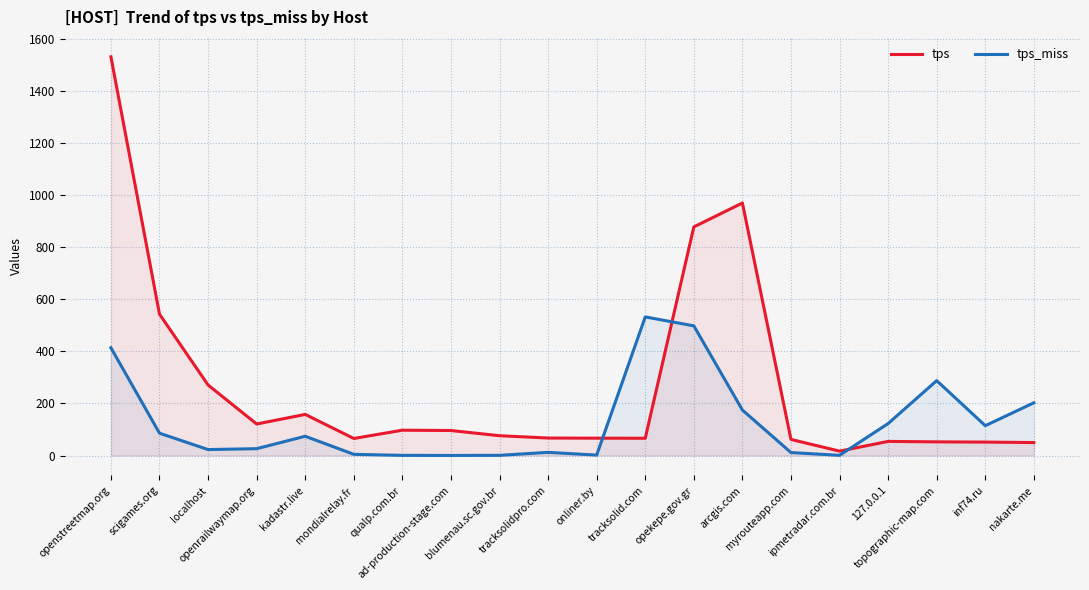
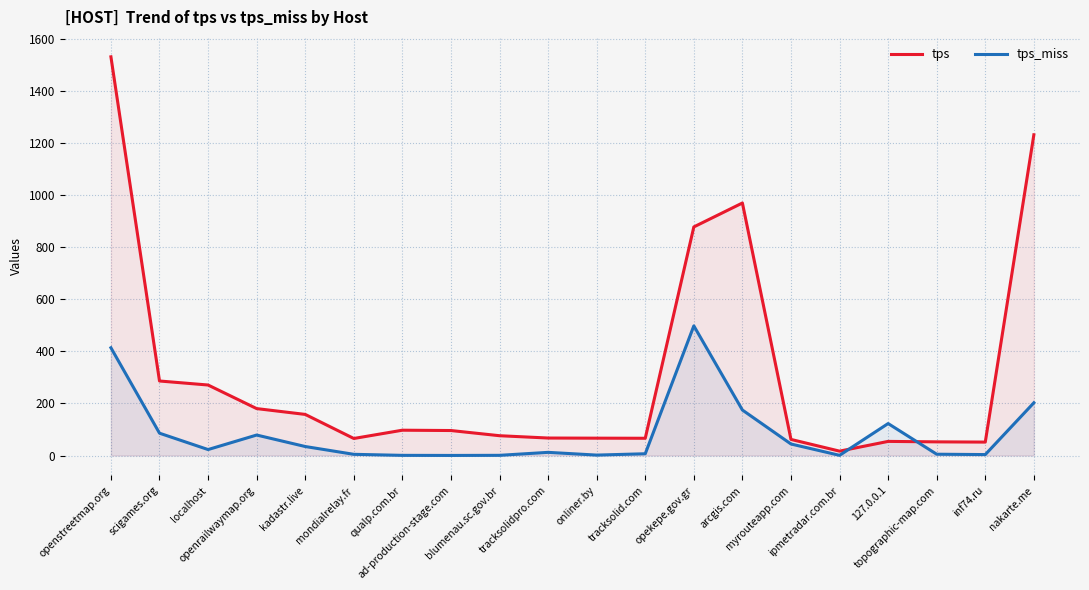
  {
    "tps": {
      "openstreetmap.org": 1530,
-     "scigames.org": 540,
+     "scigames.org": 290,
      "localhost": 270,
-     "openrailwaymap.org": 120,
+     "openrailwaymap.org": 180,
      "kadastr.live": 160,
      "mondialrelay.fr": 70,
      "qualp.com.br": 100,
      "ad-production-stage.com": 100,
      "blumenau.sc.gov.br": 80,
      "tracksolidpro.com": 70,
      "onliner.by": 70,
      "tracksolid.com": 70,
      "opekepe.gov.gr": 880,
      "arcgis.com": 970,
      "myrouteapp.com": 60,
      "ipmetradar.com.br": 20,
      "127.0.0.1": 50,
      "topographic-map.com": 50,
      "inf74.ru": 50,
-     "nakarte.me": 50
+     "nakarte.me": 1230
    },
    "tps_miss": {
      "openstreetmap.org": 410,
      "scigames.org": 90,
      "localhost": 20,
-     "openrailwaymap.org": 30,
-     "kadastr.live": 70,
+     "openrailwaymap.org": 80,
+     "kadastr.live": 30,
      "mondialrelay.fr": 0,
      "qualp.com.br": 0,
      "ad-production-stage.com": 0,
      "blumenau.sc.gov.br": 0,
      "tracksolidpro.com": 10,
      "onliner.by": 0,
-     "tracksolid.com": 530,
+     "tracksolid.com": 10,
      "opekepe.gov.gr": 500,
      "arcgis.com": 170,
-     "myrouteapp.com": 10,
+     "myrouteapp.com": 40,
      "ipmetradar.com.br": 0,
      "127.0.0.1": 120,
-     "topographic-map.com": 290,
-     "inf74.ru": 110,
+     "topographic-map.com": 0,
+     "inf74.ru": 0,
      "nakarte.me": 200
    }
  }
